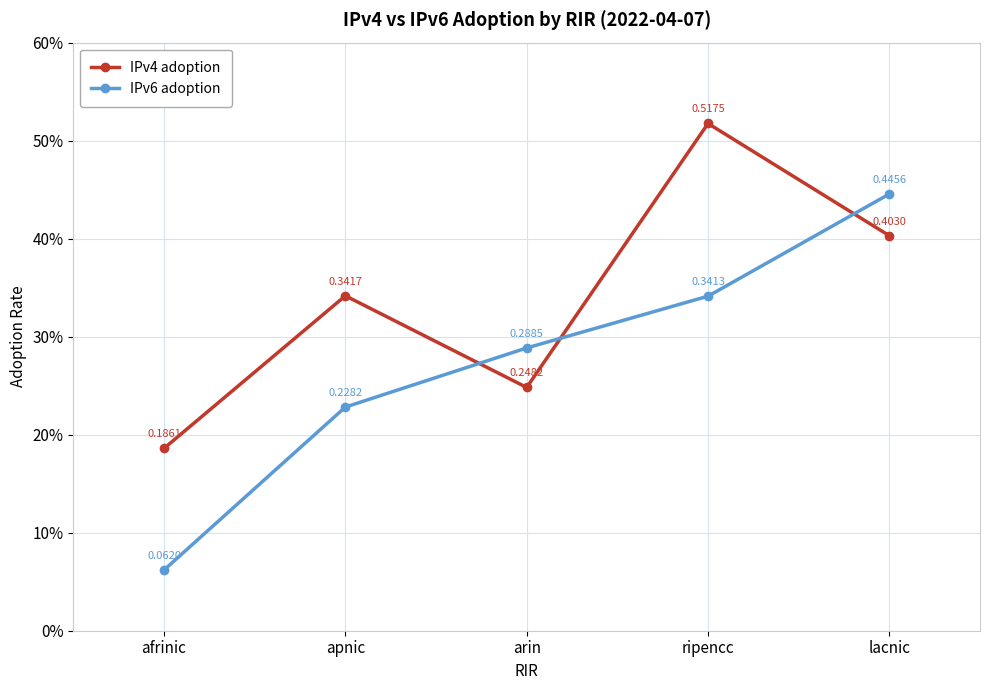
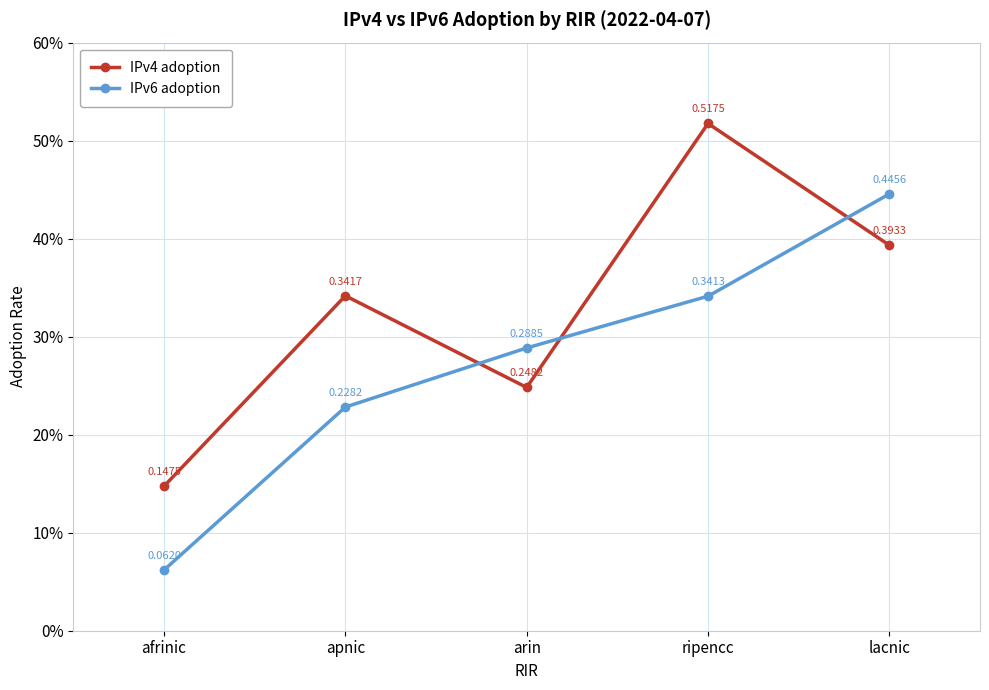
  {
    "IPv4 adoption": {
-     "afrinic": 0.1861,
+     "afrinic": 0.1475,
      "apnic": 0.3417,
      "arin": 0.2482,
      "ripencc": 0.5175,
-     "lacnic": 0.4030
+     "lacnic": 0.3933
    },
    "IPv6 adoption": {
      "afrinic": 0.0620,
      "apnic": 0.2282,
      "arin": 0.2885,
      "ripencc": 0.3413,
      "lacnic": 0.4456
    }
  }
